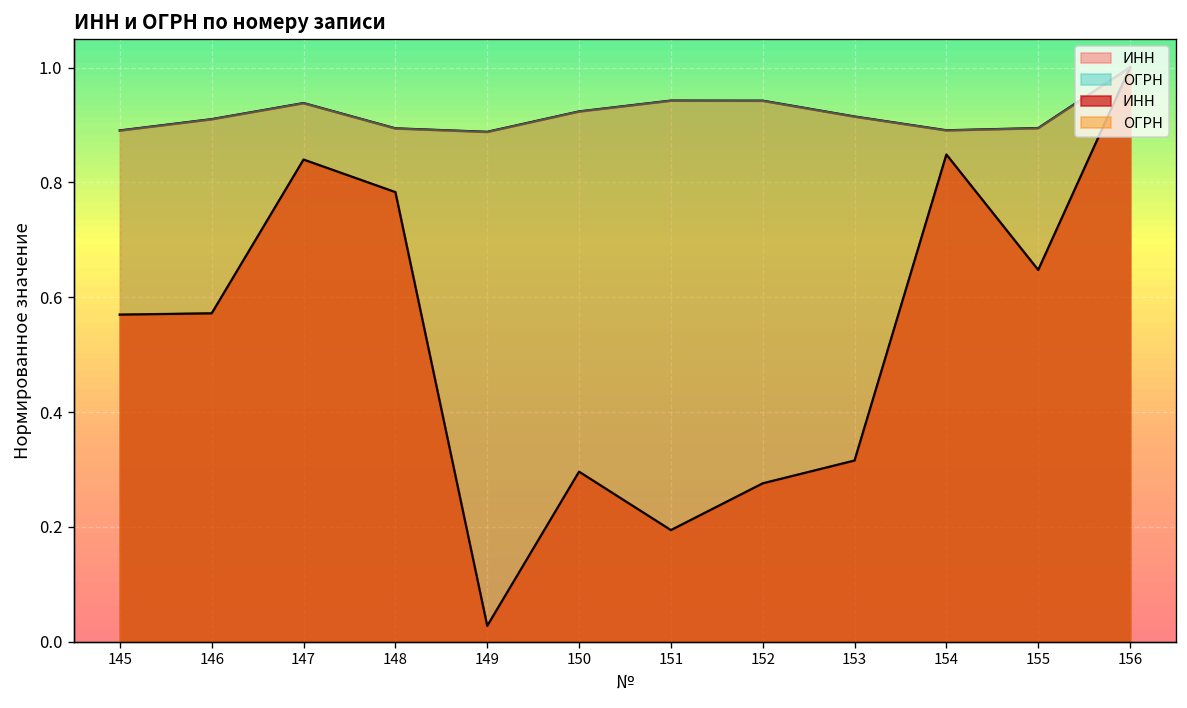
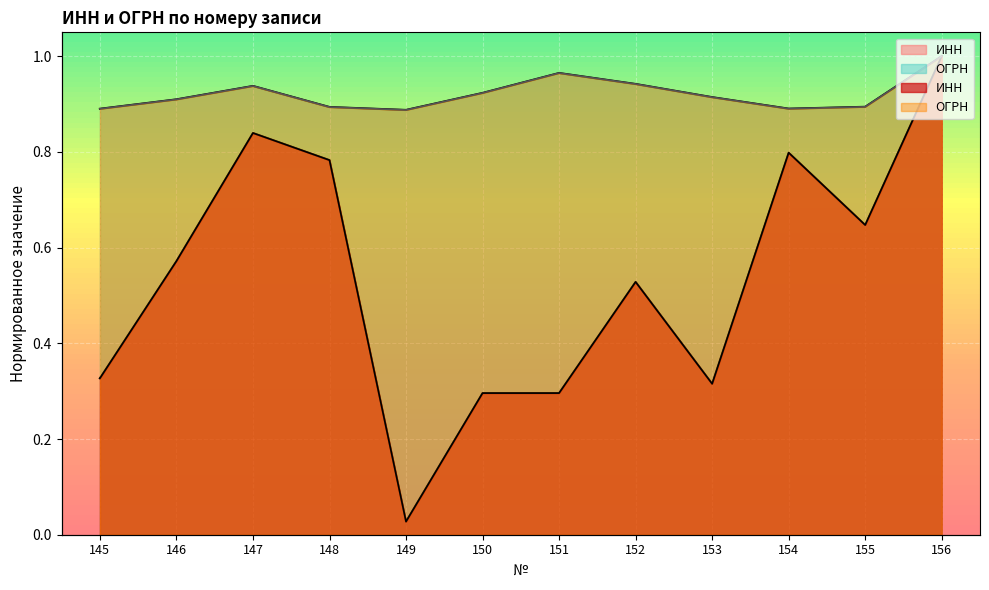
  {
    "ИНН": {
-     "145": 0.57,
+     "145": 0.33,
      "146": 0.57,
      "147": 0.84,
      "148": 0.78,
      "149": 0.03,
      "150": 0.30,
-     "151": 0.19,
-     "152": 0.28,
+     "151": 0.30,
+     "152": 0.53,
      "153": 0.32,
-     "154": 0.85,
+     "154": 0.80,
      "155": 0.65
    },
    "ОГРН": {
      "145": 0.89,
      "146": 0.91,
      "147": 0.94,
      "148": 0.89,
      "149": 0.89,
      "150": 0.92,
-     "151": 0.94,
+     "151": 0.96,
      "152": 0.94,
      "153": 0.91,
      "154": 0.89,
      "155": 0.89
    }
  }
